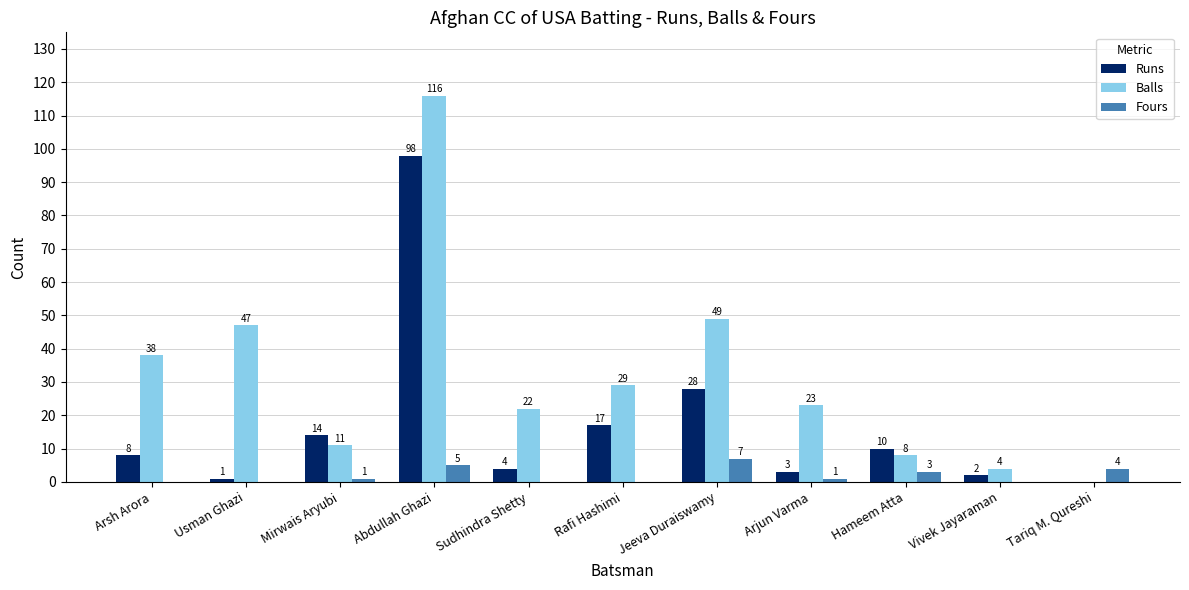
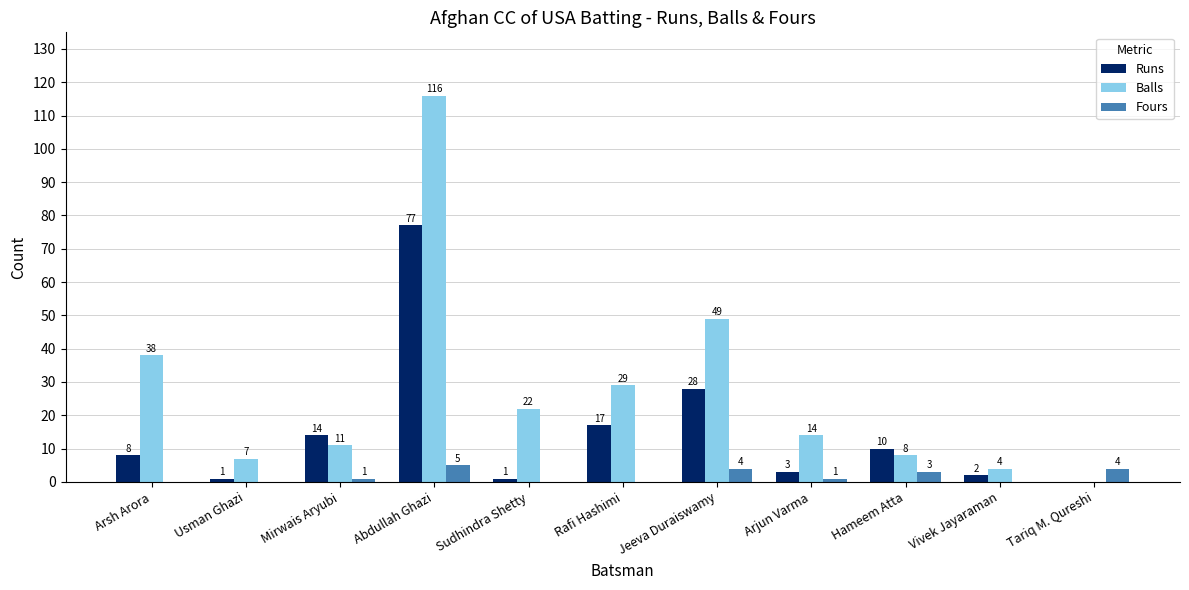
  {
    "Runs": {
      "Arsh Arora": 8,
      "Usman Ghazi": 1,
      "Mirwais Aryubi": 14,
-     "Abdullah Ghazi": 98,
-     "Sudhindra Shetty": 4,
+     "Abdullah Ghazi": 77,
+     "Sudhindra Shetty": 1,
      "Rafi Hashimi": 17,
      "Jeeva Duraiswamy": 28,
      "Arjun Varma": 3,
      "Hameem Atta": 10,
      "Vivek Jayaraman": 2
    },
    "Balls": {
      "Arsh Arora": 38,
-     "Usman Ghazi": 47,
+     "Usman Ghazi": 7,
      "Mirwais Aryubi": 11,
      "Abdullah Ghazi": 116,
      "Sudhindra Shetty": 22,
      "Rafi Hashimi": 29,
      "Jeeva Duraiswamy": 49,
-     "Arjun Varma": 23,
+     "Arjun Varma": 14,
      "Hameem Atta": 8,
      "Vivek Jayaraman": 4
    },
    "Fours": {
      "Mirwais Aryubi": 1,
      "Abdullah Ghazi": 5,
-     "Jeeva Duraiswamy": 7,
+     "Jeeva Duraiswamy": 4,
      "Arjun Varma": 1,
      "Hameem Atta": 3,
      "Tariq M. Qureshi": 4
    }
  }
